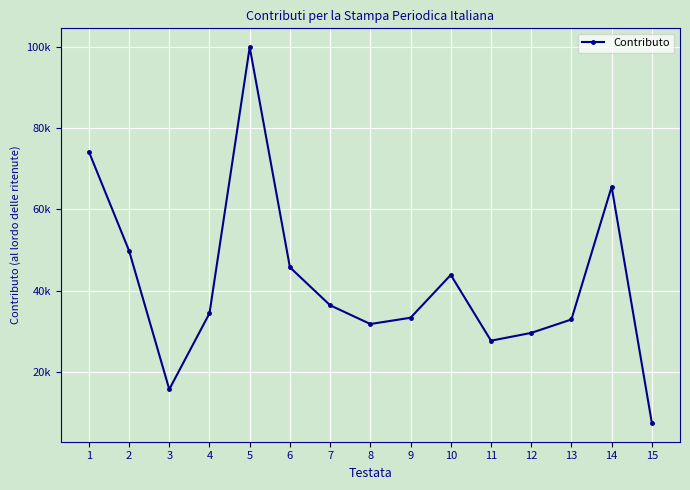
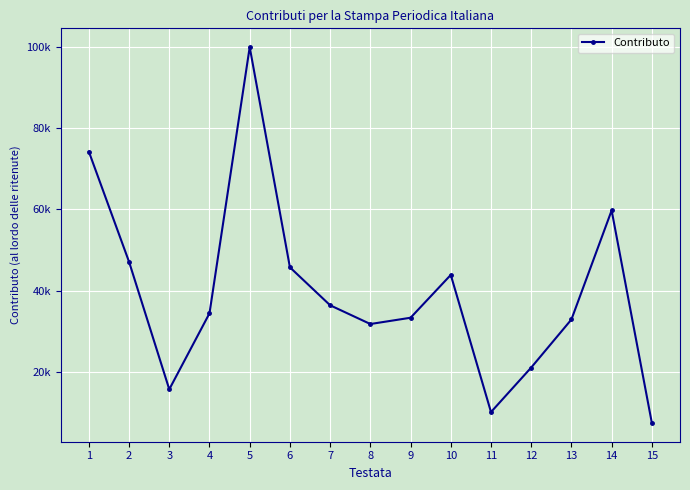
  {
    "1": 74000,
-   "2": 50000,
+   "2": 47000,
    "3": 16000,
    "4": 34000,
    "5": 100000,
    "6": 46000,
    "7": 36000,
    "8": 32000,
    "9": 33000,
    "10": 44000,
-   "11": 28000,
-   "12": 30000,
+   "11": 10000,
+   "12": 21000,
    "13": 33000,
-   "14": 66000,
+   "14": 60000,
    "15": 7000
  }
